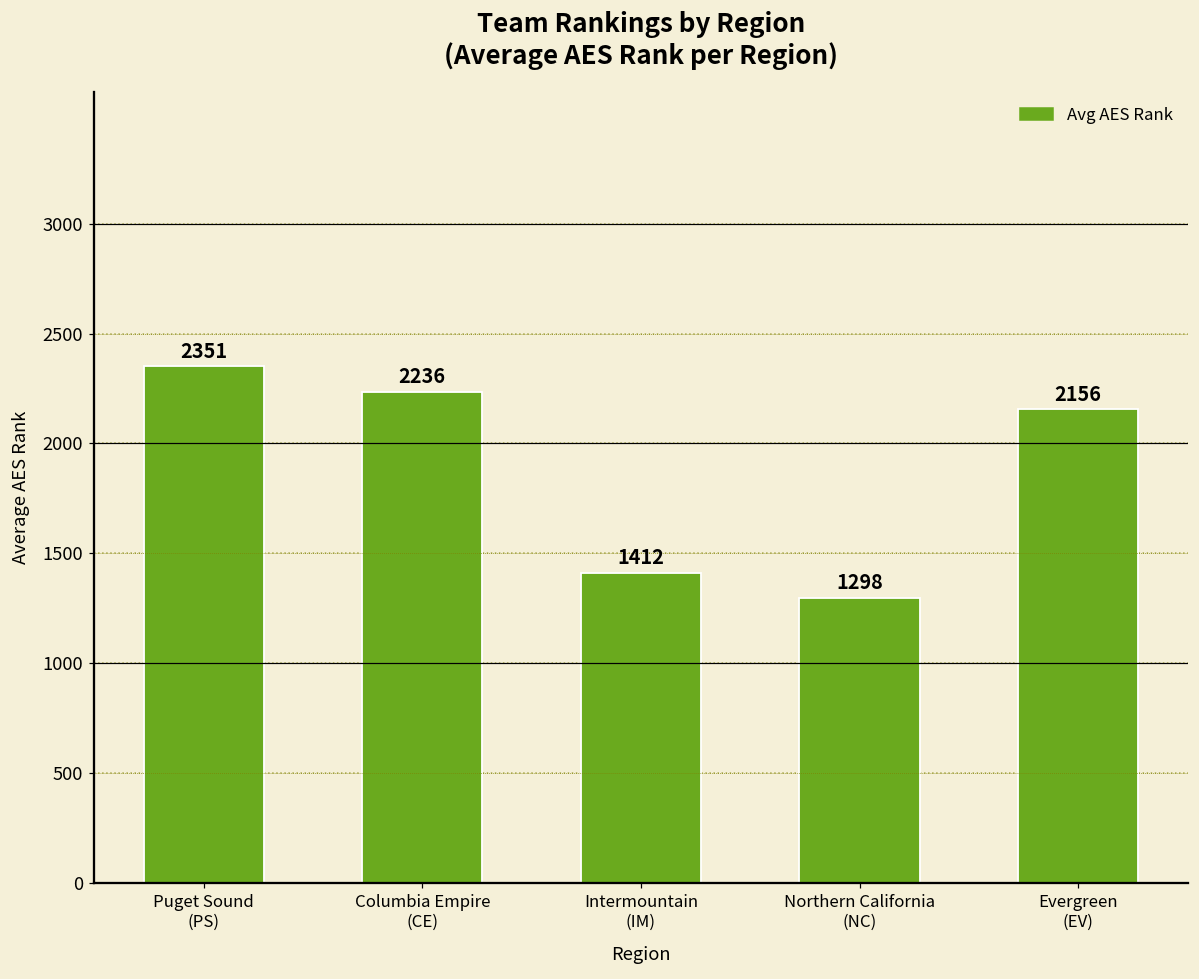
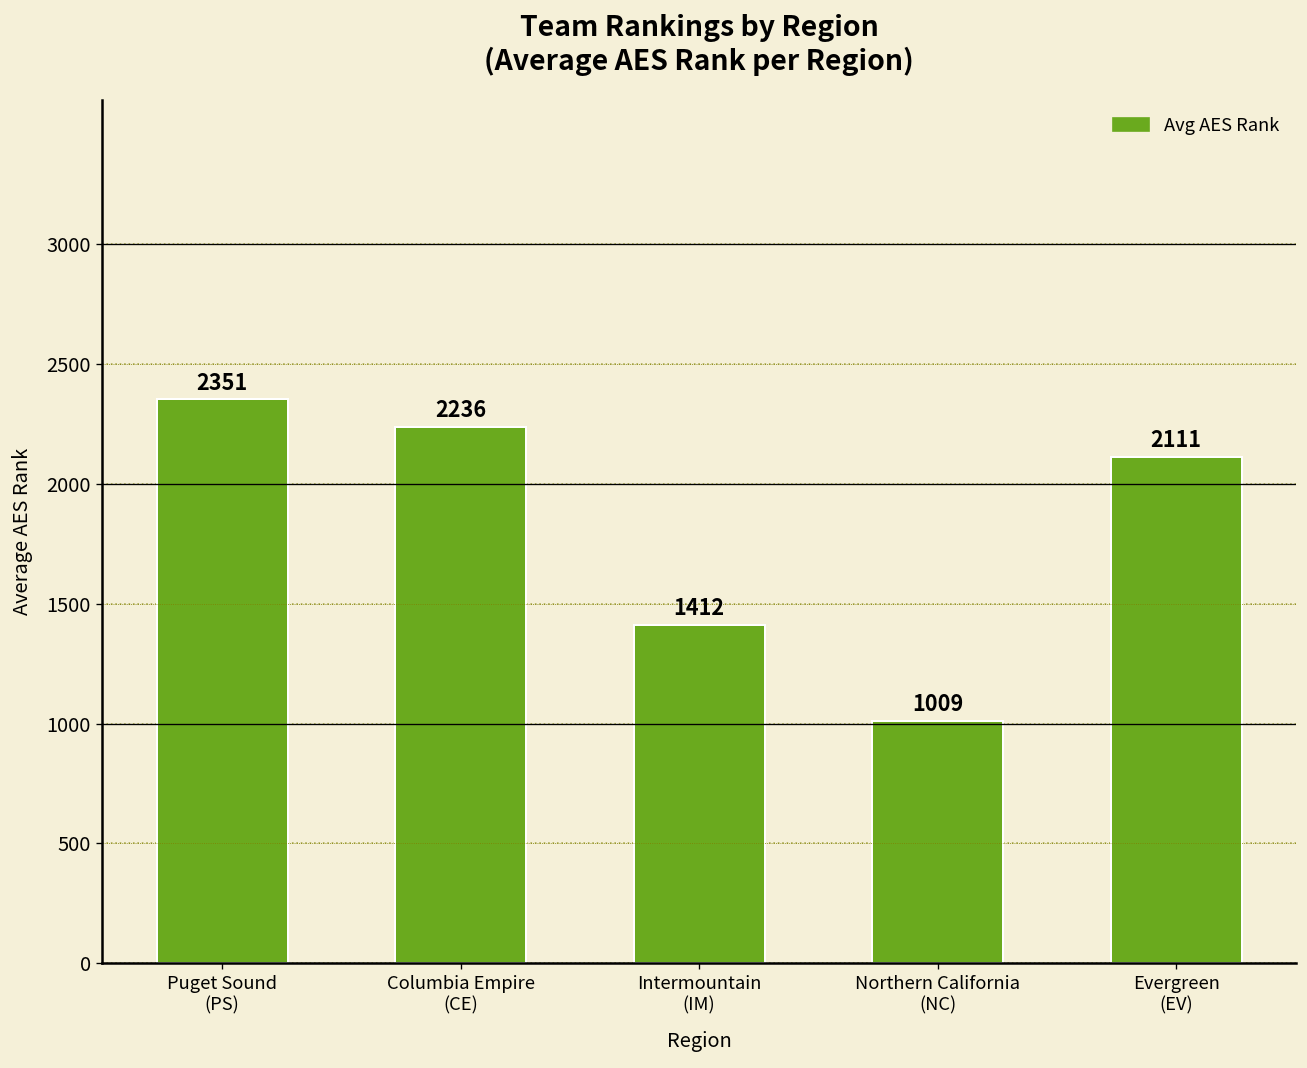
  {
    "Puget Sound (PS)": 2351,
    "Columbia Empire (CE)": 2236,
    "Intermountain (IM)": 1412,
-   "Northern California (NC)": 1298,
-   "Evergreen (EV)": 2156
+   "Northern California (NC)": 1009,
+   "Evergreen (EV)": 2111
  }
